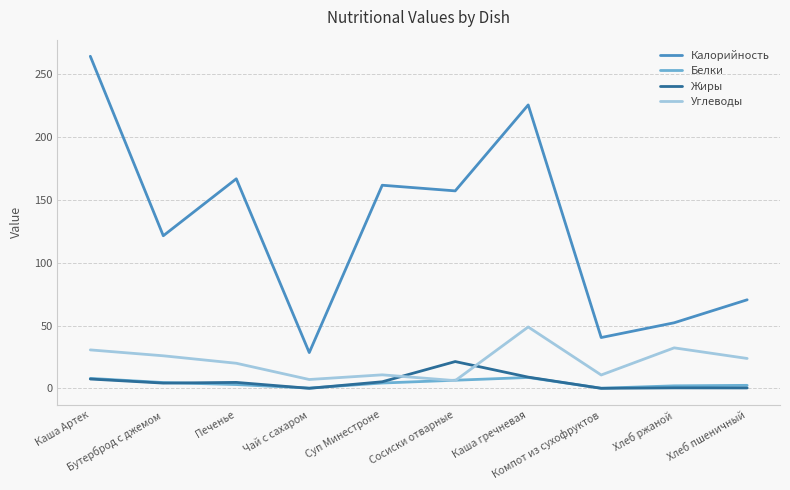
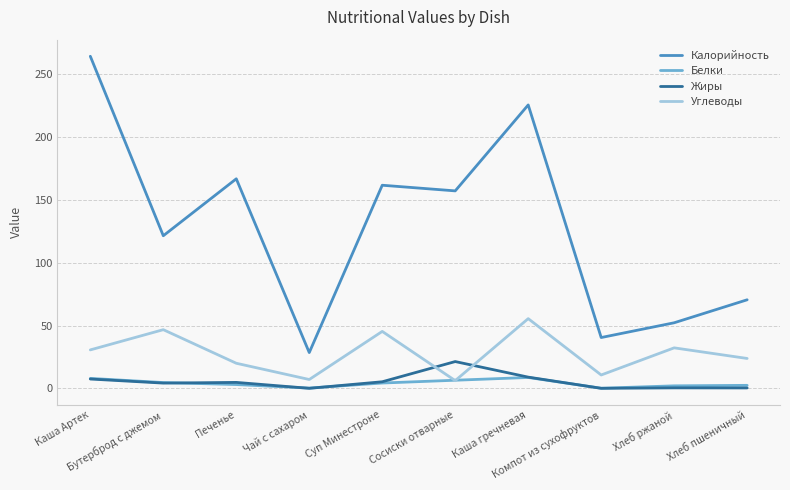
  {
    "Жиры": {
      "Сосиски отварные": 21,
      "Хлеб пшеничный": 0
    },
    "Углеводы": {
      "Каша Артек": 31,
-     "Бутерброд с джемом": 26,
+     "Бутерброд с джемом": 47,
      "Печенье": 20,
      "Чай с сахаром": 7,
-     "Суп Минестроне": 11,
-     "Каша гречневая": 49,
+     "Суп Минестроне": 45,
+     "Каша гречневая": 55,
      "Компот из сухофруктов": 11,
      "Хлеб ржаной": 32,
      "Хлеб пшеничный": 24
    }
  }
